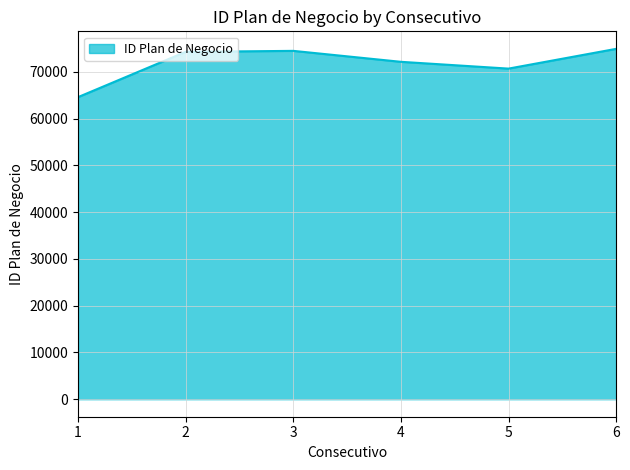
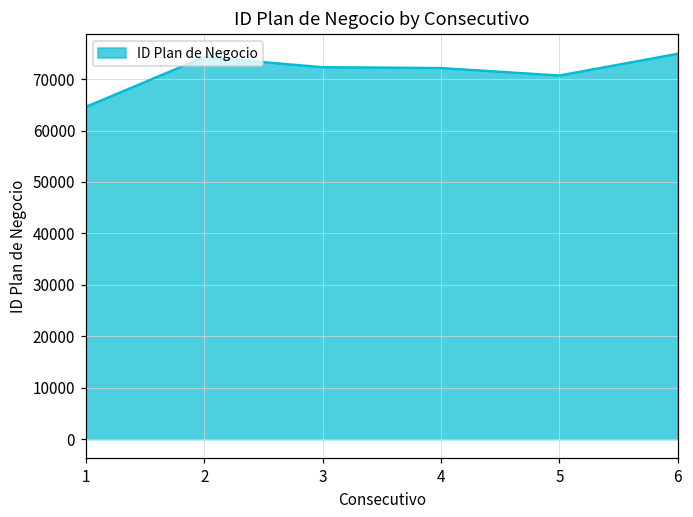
  {
    "1": 65000,
-   "3": 75000,
+   "3": 72000,
    "4": 72000,
    "5": 71000,
    "6": 75000
  }
